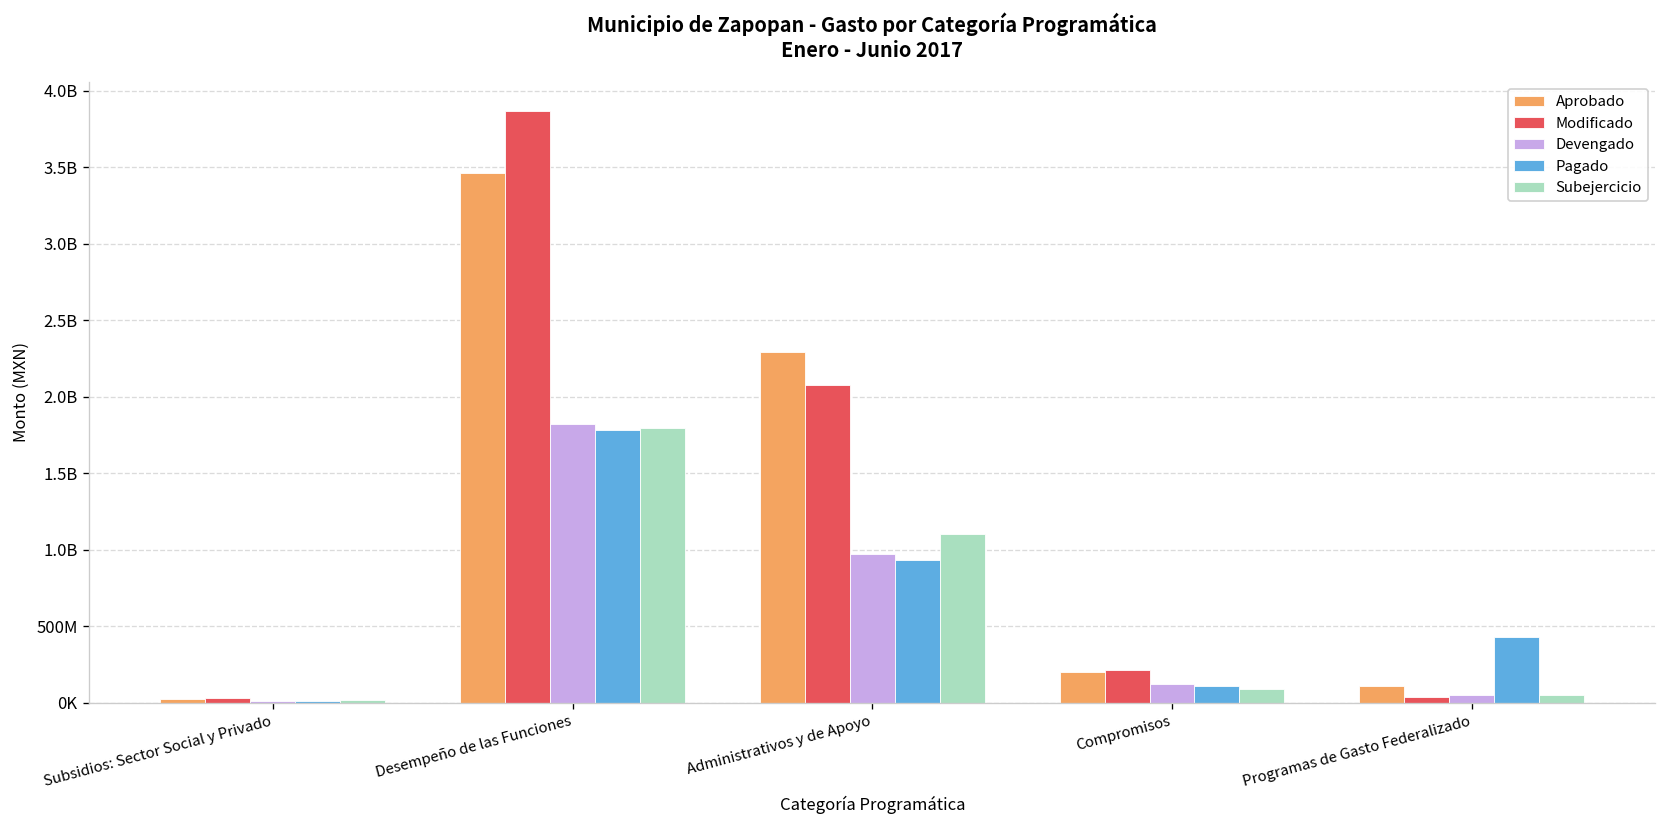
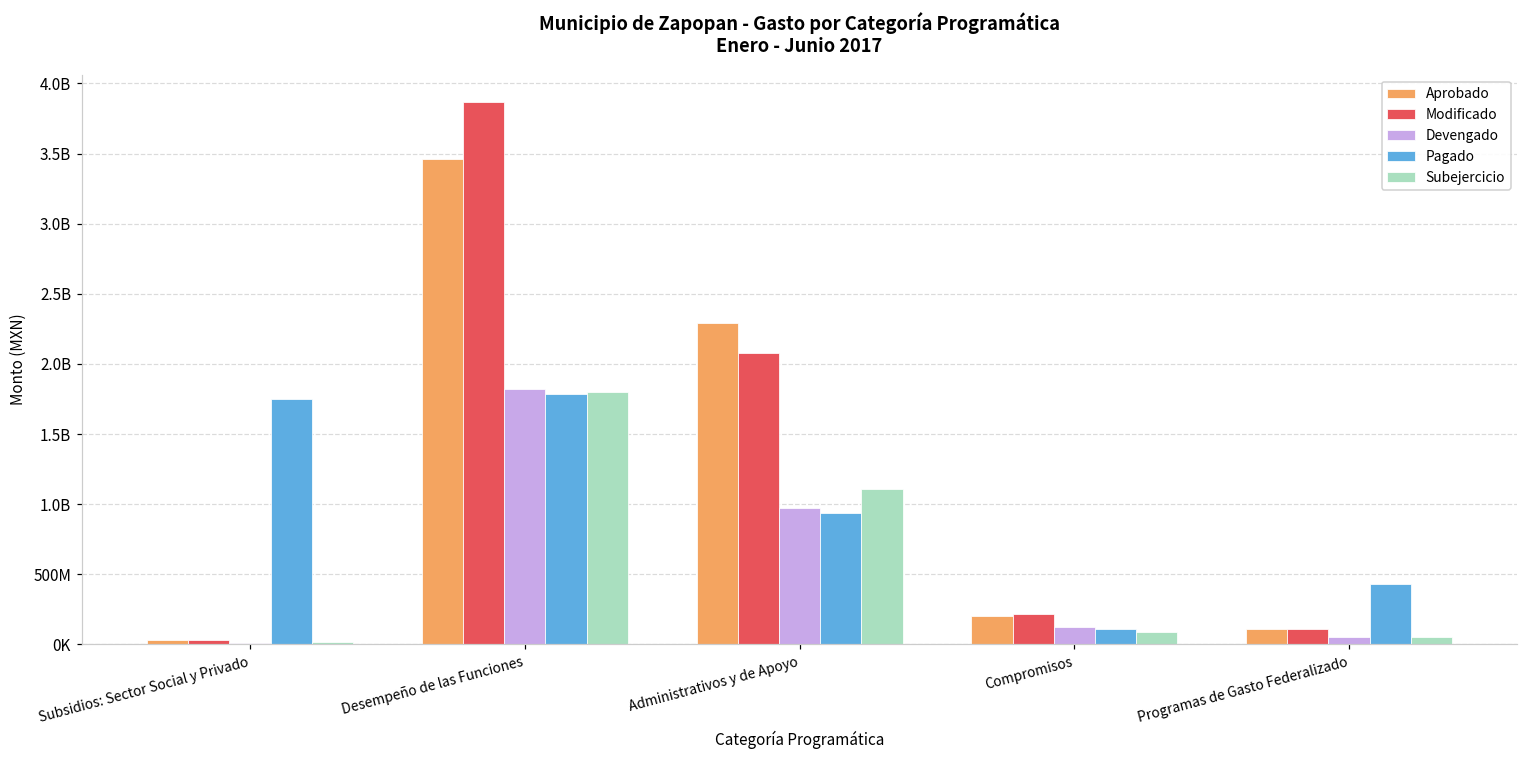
  {
    "Aprobado": {
      "Subsidios: Sector Social y Privado": 30000000,
      "Desempeño de las Funciones": 3460000000,
      "Administrativos y de Apoyo": 2290000000,
      "Compromisos": 210000000,
      "Programas de Gasto Federalizado": 110000000
    },
    "Modificado": {
      "Subsidios: Sector Social y Privado": 30000000,
      "Desempeño de las Funciones": 3870000000,
      "Administrativos y de Apoyo": 2080000000,
      "Compromisos": 220000000,
-     "Programas de Gasto Federalizado": 40000000
+     "Programas de Gasto Federalizado": 110000000
    },
    "Devengado": {
      "Desempeño de las Funciones": 1820000000,
      "Administrativos y de Apoyo": 980000000,
      "Compromisos": 120000000,
      "Programas de Gasto Federalizado": 50000000
    },
    "Pagado": {
-     "Subsidios: Sector Social y Privado": 10000000,
+     "Subsidios: Sector Social y Privado": 1750000000,
      "Desempeño de las Funciones": 1790000000,
      "Administrativos y de Apoyo": 940000000,
      "Compromisos": 110000000,
      "Programas de Gasto Federalizado": 430000000
    },
    "Subejercicio": {
      "Desempeño de las Funciones": 1800000000,
      "Administrativos y de Apoyo": 1100000000,
      "Compromisos": 90000000,
      "Programas de Gasto Federalizado": 50000000
    }
  }
